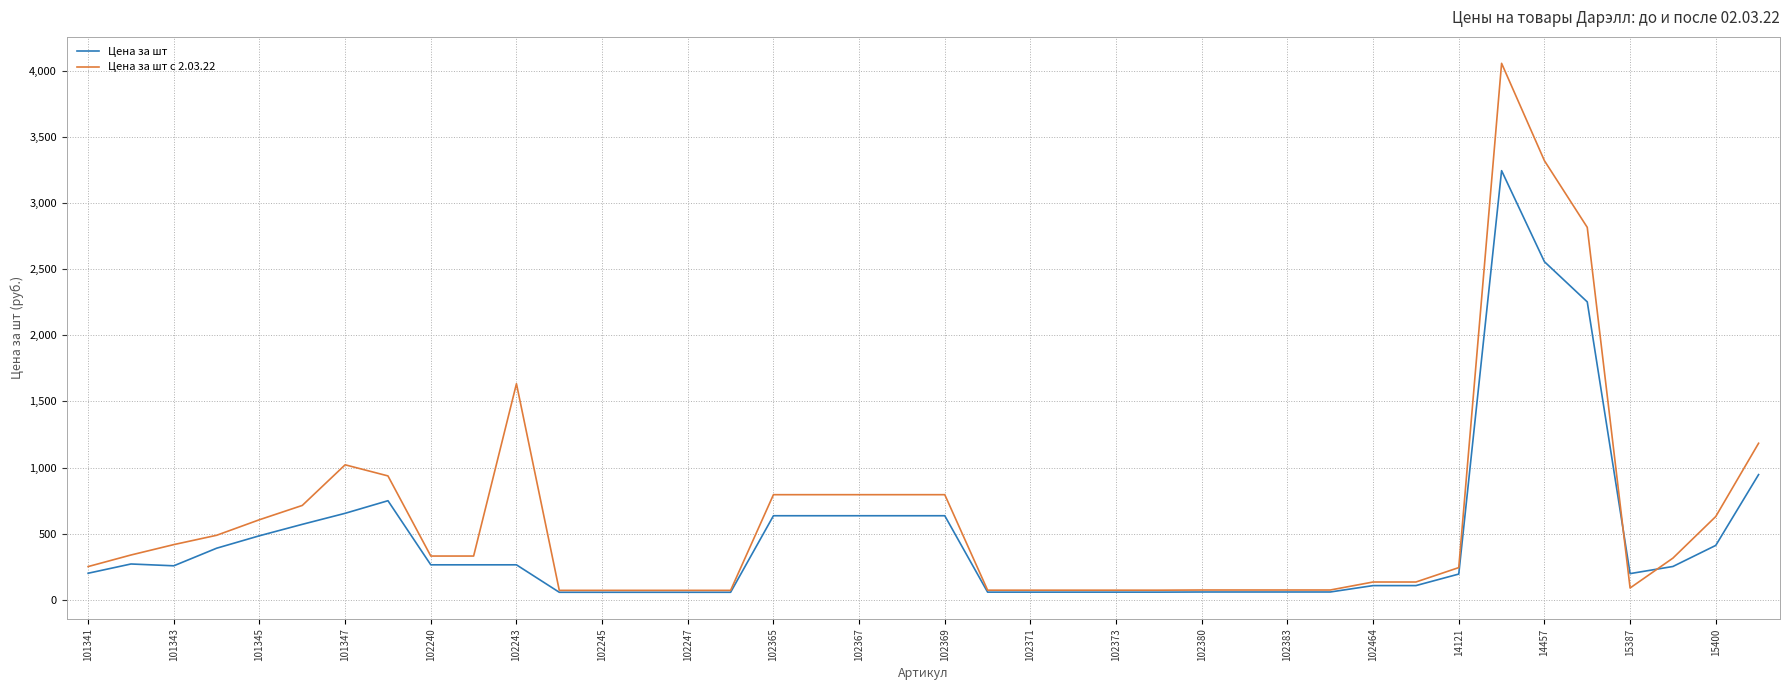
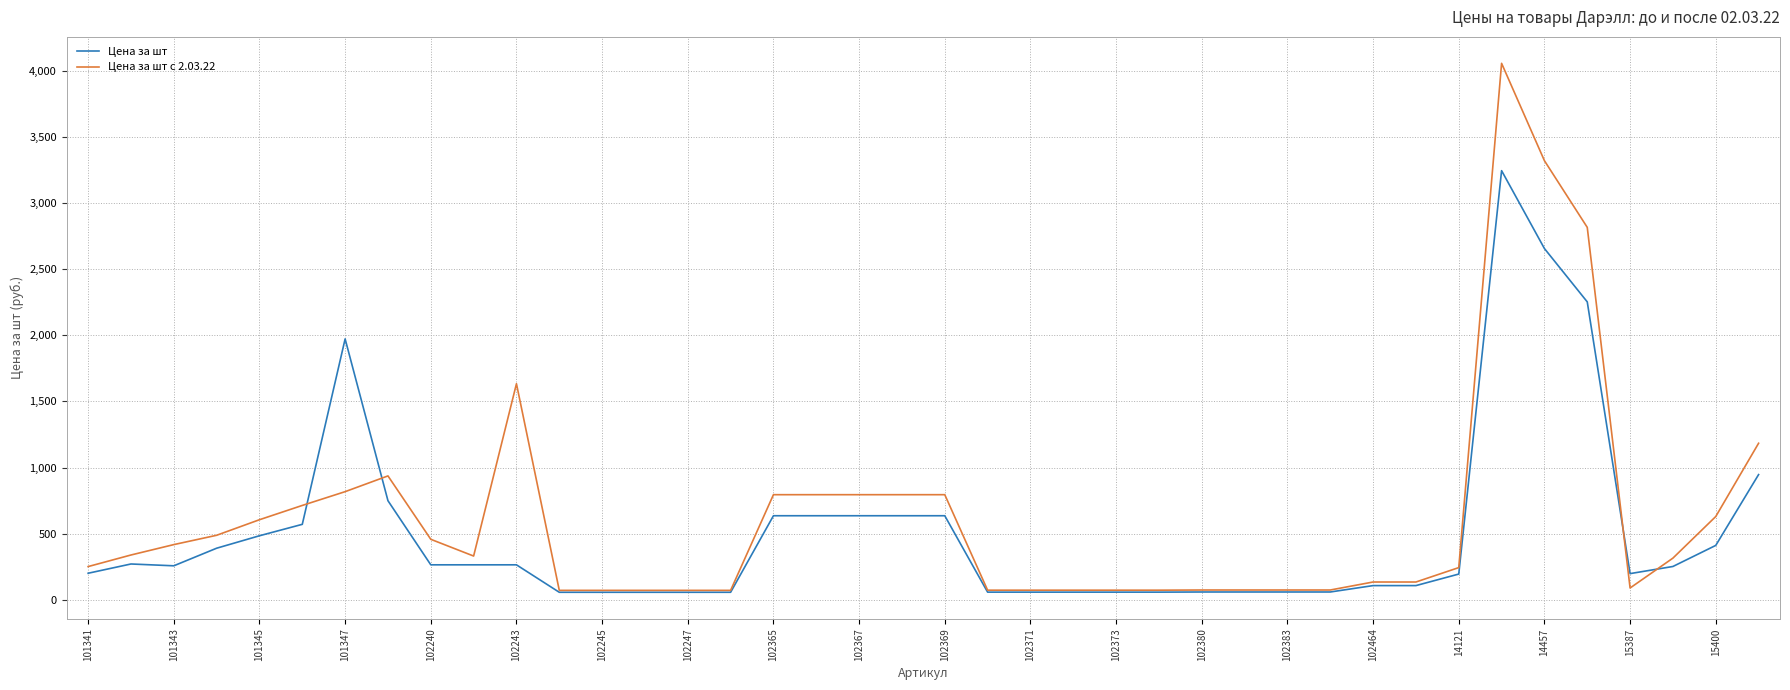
  {
    "Цена за шт": {
      "101341": "200",
      "101343": "260",
      "101345": "480",
-     "101347": "650",
+     "101347": "1,970",
      "102240": "270",
      "102243": "270",
      "102365": "640",
      "102367": "640",
      "102369": "640",
      "102464": "110",
      "14121": "200",
-     "14457": "2,560",
+     "14457": "2,660",
      "15387": "200",
      "15400": "410"
    },
    "Цена за шт с 2.03.22": {
      "101341": "250",
      "101343": "420",
      "101345": "610",
-     "101347": "1,020",
-     "102240": "330",
+     "101347": "820",
+     "102240": "460",
      "102243": "1,630",
      "102365": "800",
      "102367": "800",
      "102369": "800",
      "102464": "140",
      "14121": "240",
      "14457": "3,320",
      "15387": "90",
      "15400": "630"
    }
  }
